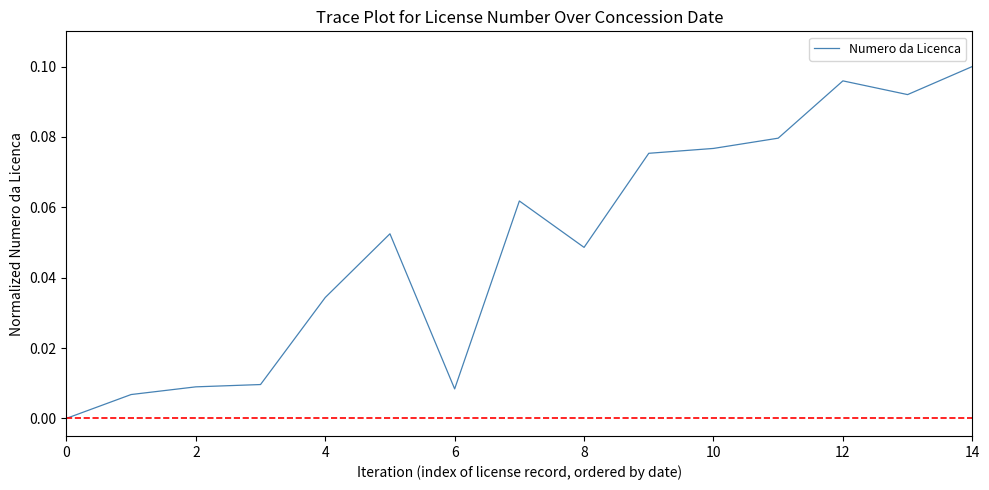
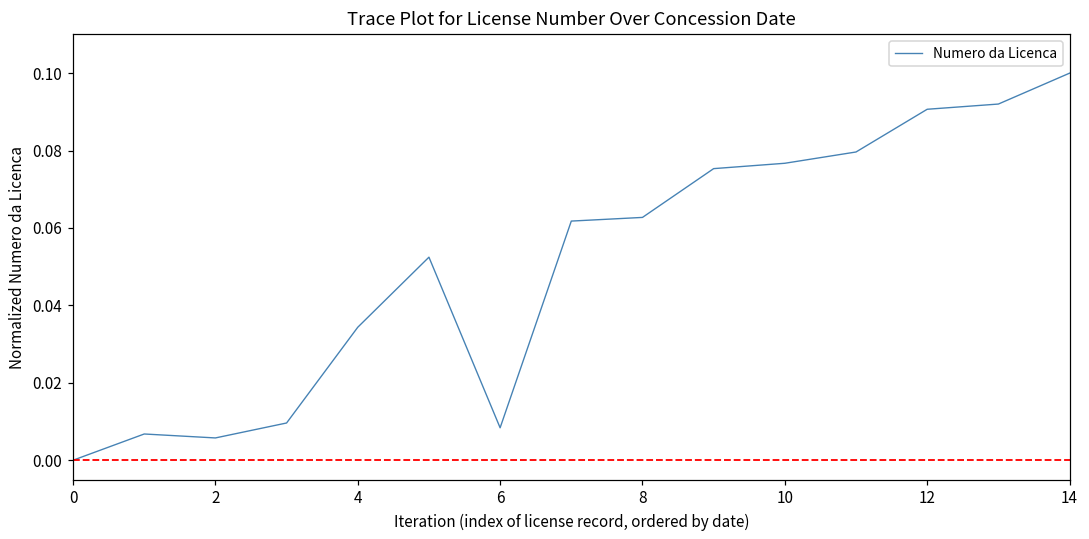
  {
    "0": 0.000,
-   "2": 0.009,
+   "2": 0.006,
    "4": 0.034,
    "6": 0.008,
-   "8": 0.049,
+   "8": 0.063,
    "10": 0.077,
-   "12": 0.096,
+   "12": 0.091,
    "14": 0.100
  }
